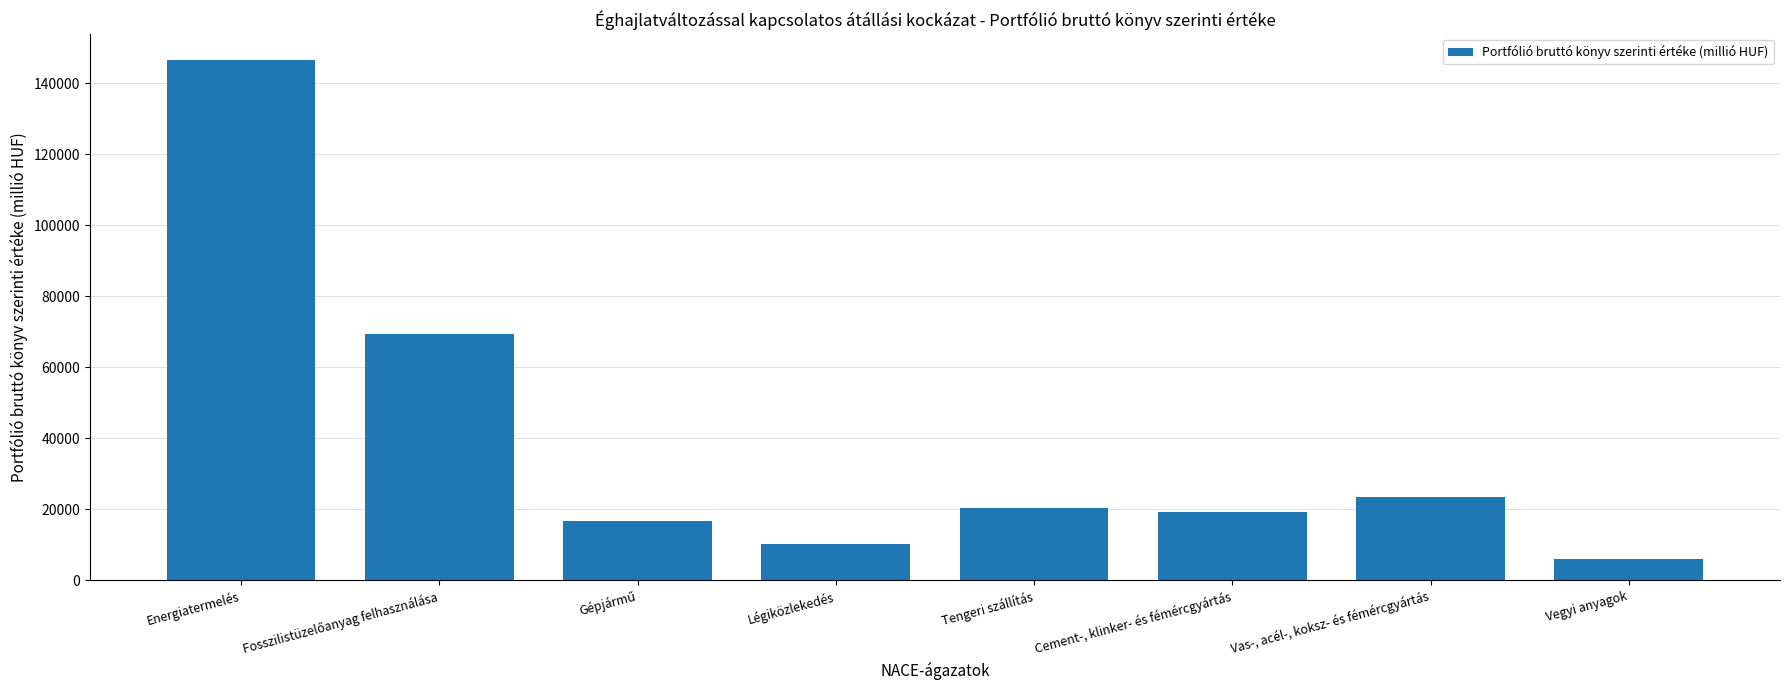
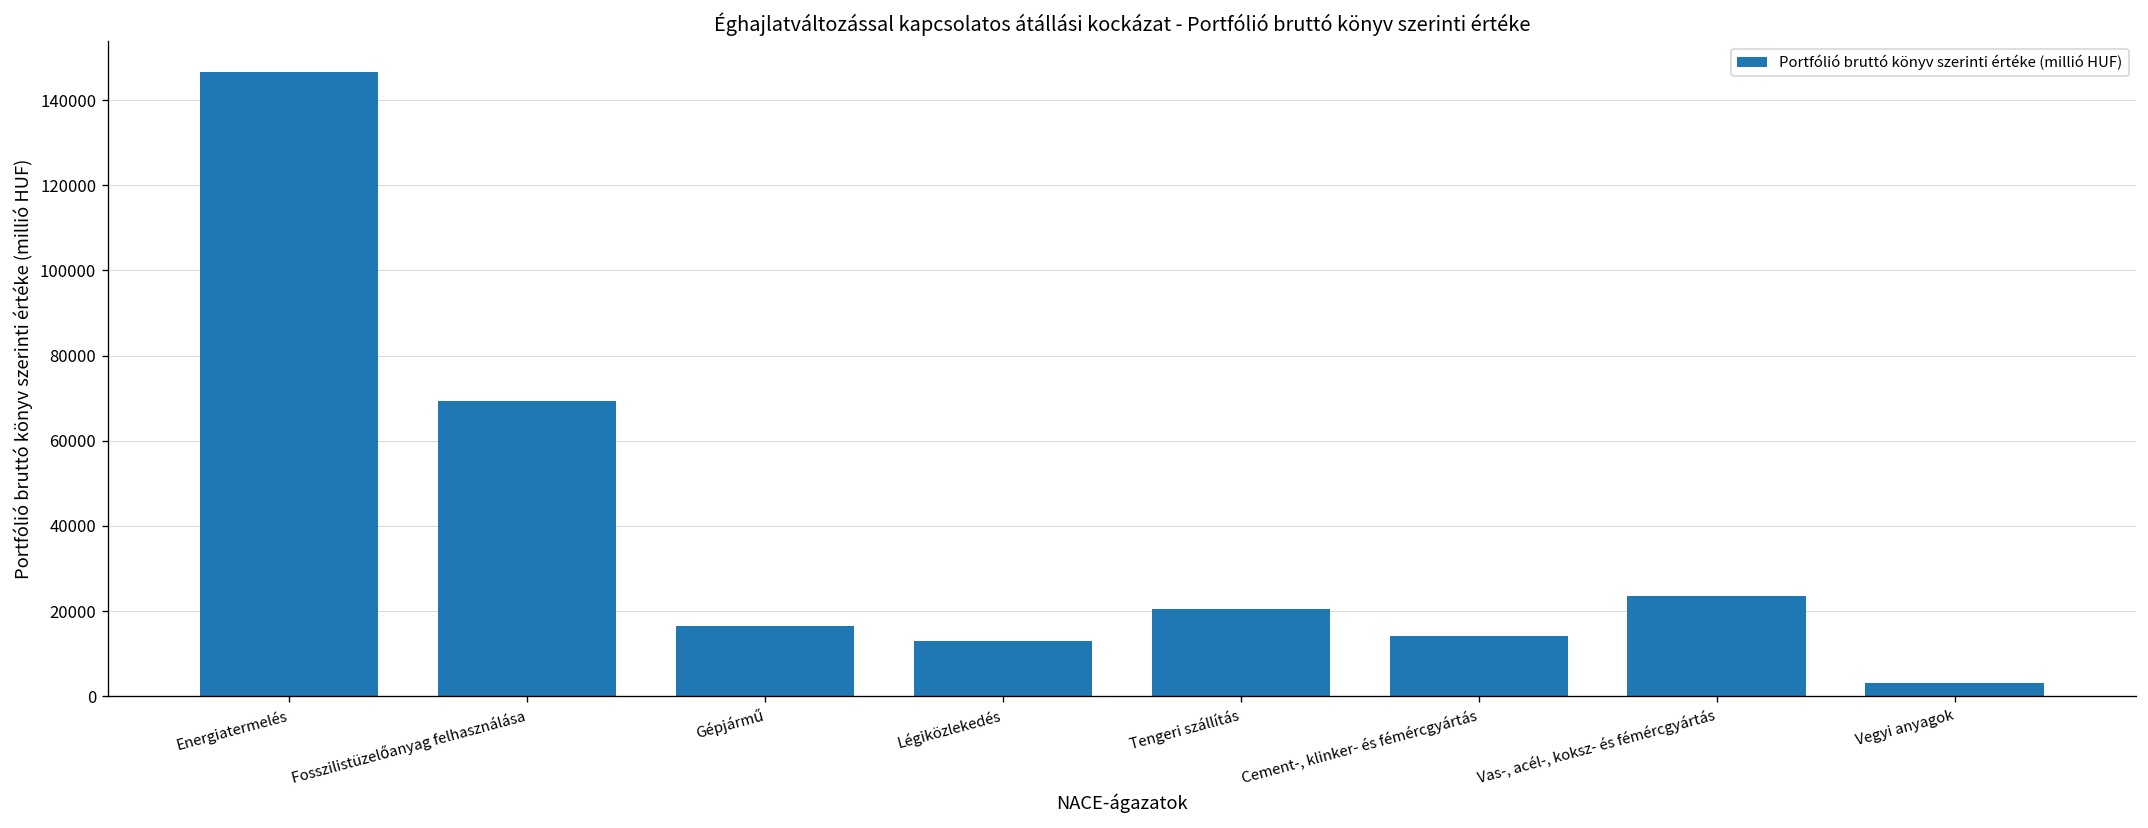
  {
    "Energiatermelés": 147000,
    "Fosszilistüzelőanyag felhasználása": 69000,
    "Gépjármű": 17000,
-   "Légiközlekedés": 10000,
+   "Légiközlekedés": 13000,
    "Tengeri szállítás": 20000,
-   "Cement-, klinker- és fémércgyártás": 19000,
+   "Cement-, klinker- és fémércgyártás": 14000,
    "Vas-, acél-, koksz- és fémércgyártás": 23000,
-   "Vegyi anyagok": 6000
+   "Vegyi anyagok": 3000
  }
